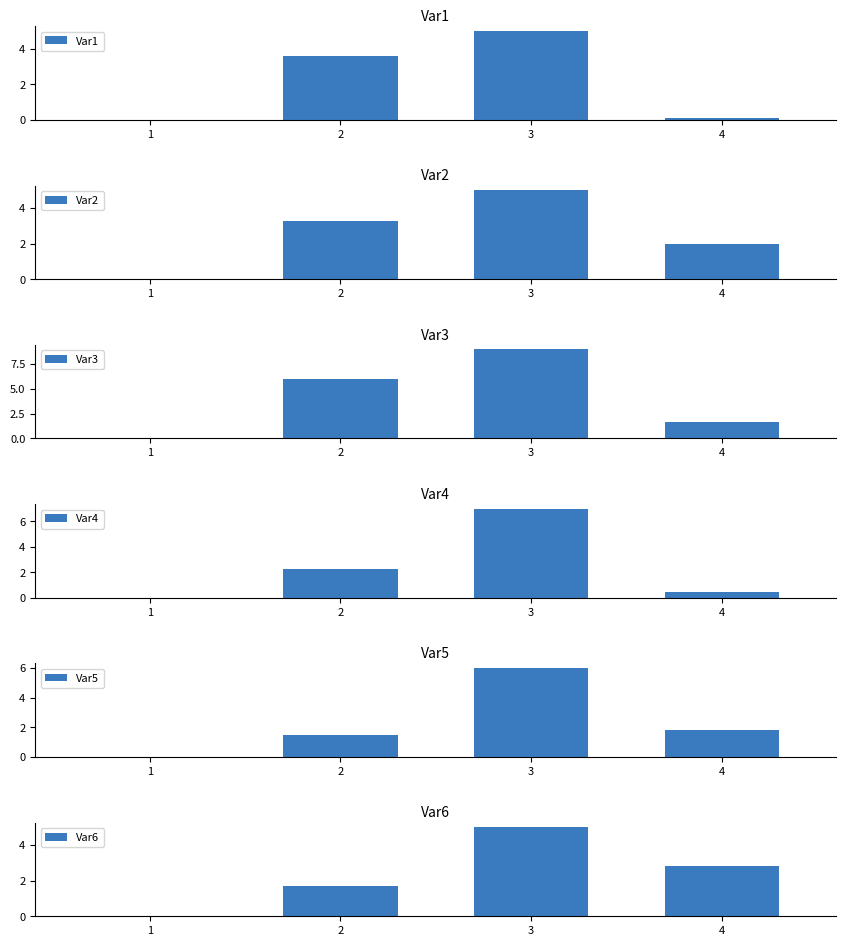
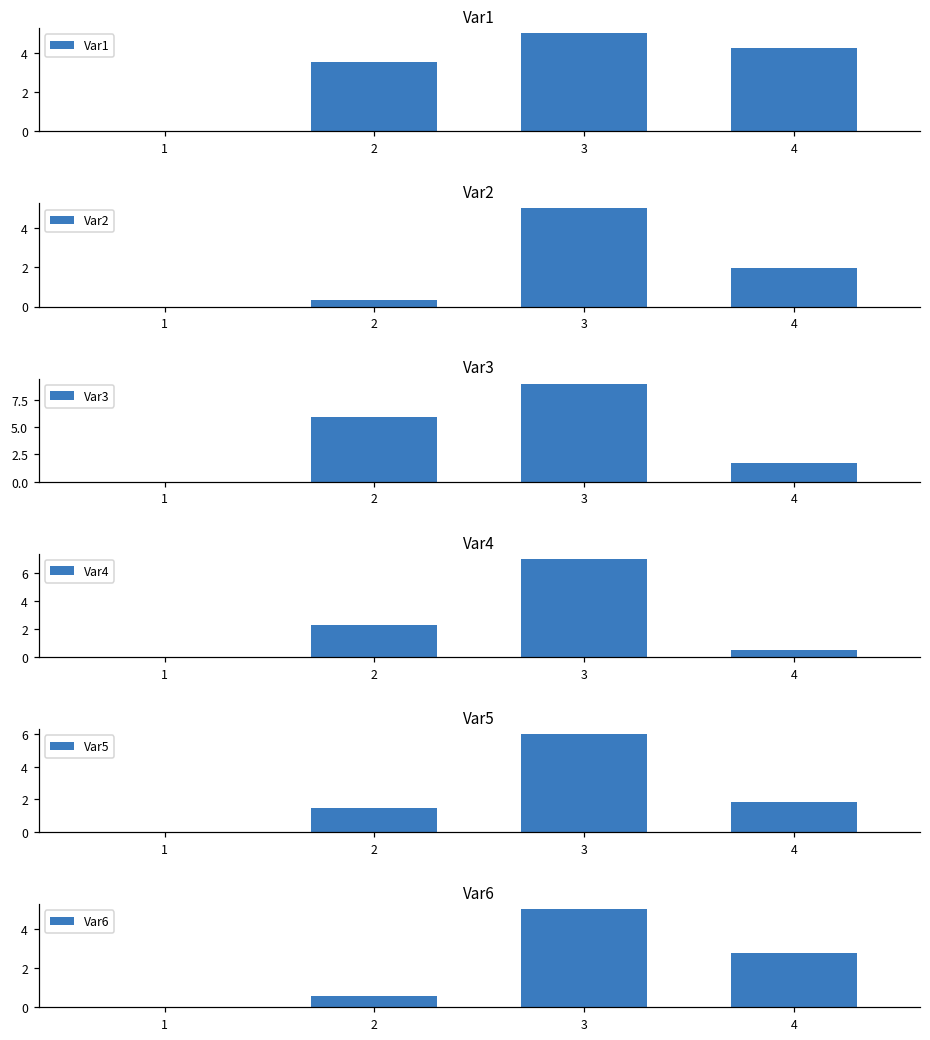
  {
    "Var1": {
      "2": 3.6,
      "3": 5.0,
-     "4": 0.1
+     "4": 4.2
    },
    "Var2": {
-     "2": 3.3,
+     "2": 0.4,
      "3": 5.0,
      "4": 2.0
    },
    "Var3": {
      "2": 6,
      "3": 9,
      "4": 2
    },
    "Var4": {
      "2": 2.3,
      "3": 7.0,
      "4": 0.5
    },
    "Var5": {
      "2": 1.5,
      "3": 6.0,
      "4": 1.8
    },
    "Var6": {
-     "2": 1.7,
+     "2": 0.6,
      "3": 5.0,
      "4": 2.8
    }
  }
